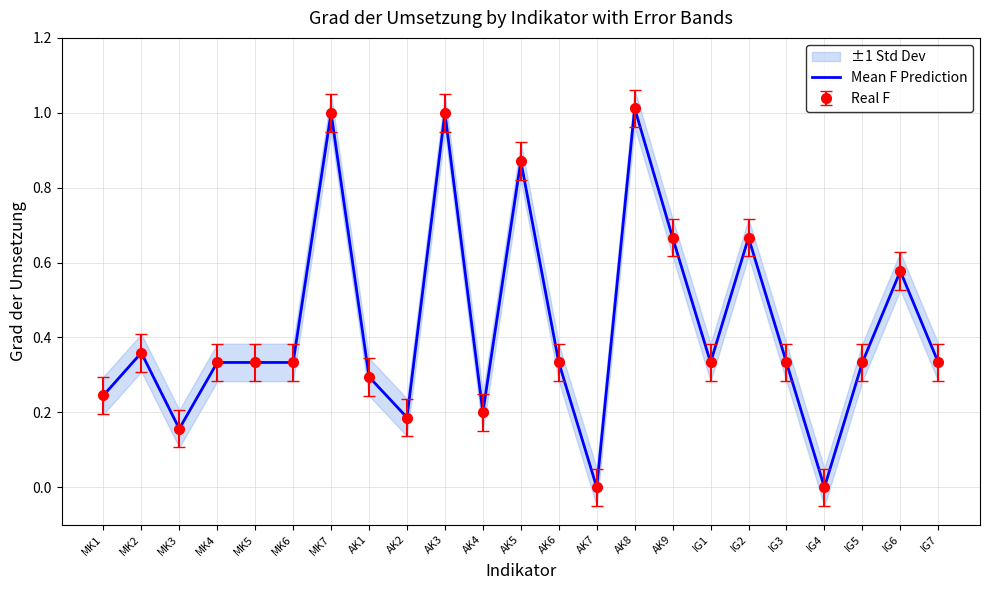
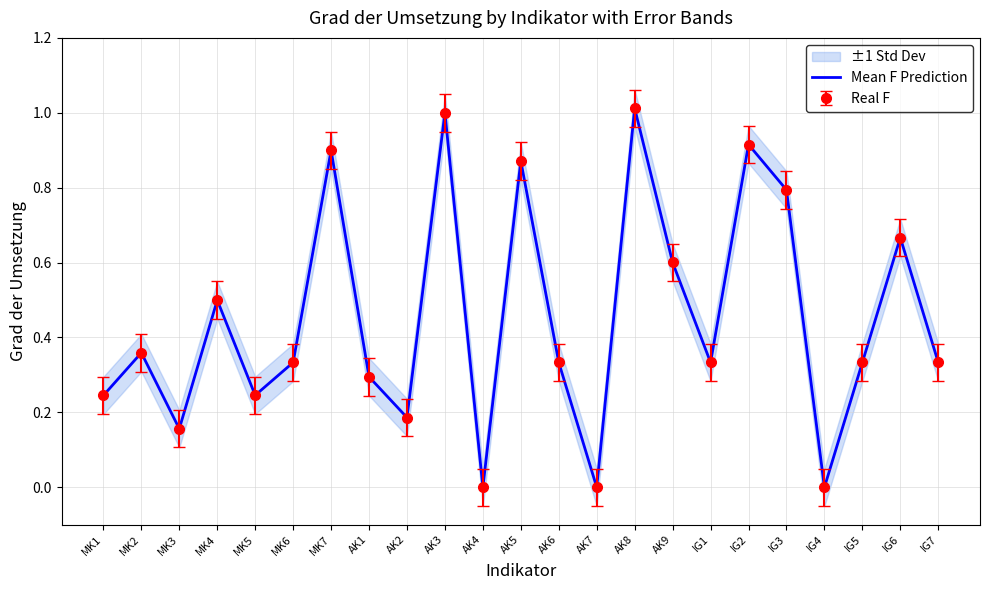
  {
    "Mean F Prediction": {
      "MK1": 0.25,
      "MK2": 0.36,
      "MK3": 0.16,
-     "MK4": 0.33,
-     "MK5": 0.33,
+     "MK4": 0.50,
+     "MK5": 0.25,
      "MK6": 0.33,
-     "MK7": 1.0,
+     "MK7": 0.9,
      "AK1": 0.29,
      "AK2": 0.19,
      "AK3": 1.00,
-     "AK4": 0.2,
+     "AK4": 0.0,
      "AK5": 0.87,
      "AK6": 0.33,
      "AK7": 0.00,
      "AK8": 1.01,
-     "AK9": 0.67,
+     "AK9": 0.60,
      "IG1": 0.33,
-     "IG2": 0.67,
-     "IG3": 0.33,
+     "IG2": 0.92,
+     "IG3": 0.79,
      "IG4": 0.00,
      "IG5": 0.33,
-     "IG6": 0.58,
+     "IG6": 0.67,
      "IG7": 0.33
    },
    "±1 Std Dev": {
      "MK1": 0.30,
      "MK2": 0.41,
      "MK3": 0.21,
      "MK6": 0.38,
      "AK1": 0.34,
      "AK2": 0.24,
      "AK3": 1.05,
      "AK5": 0.92,
      "AK6": 0.38,
      "AK7": 0.05,
      "AK8": 1.06,
      "IG1": 0.38,
      "IG4": 0.05,
      "IG5": 0.38,
      "IG7": 0.38
    }
  }
